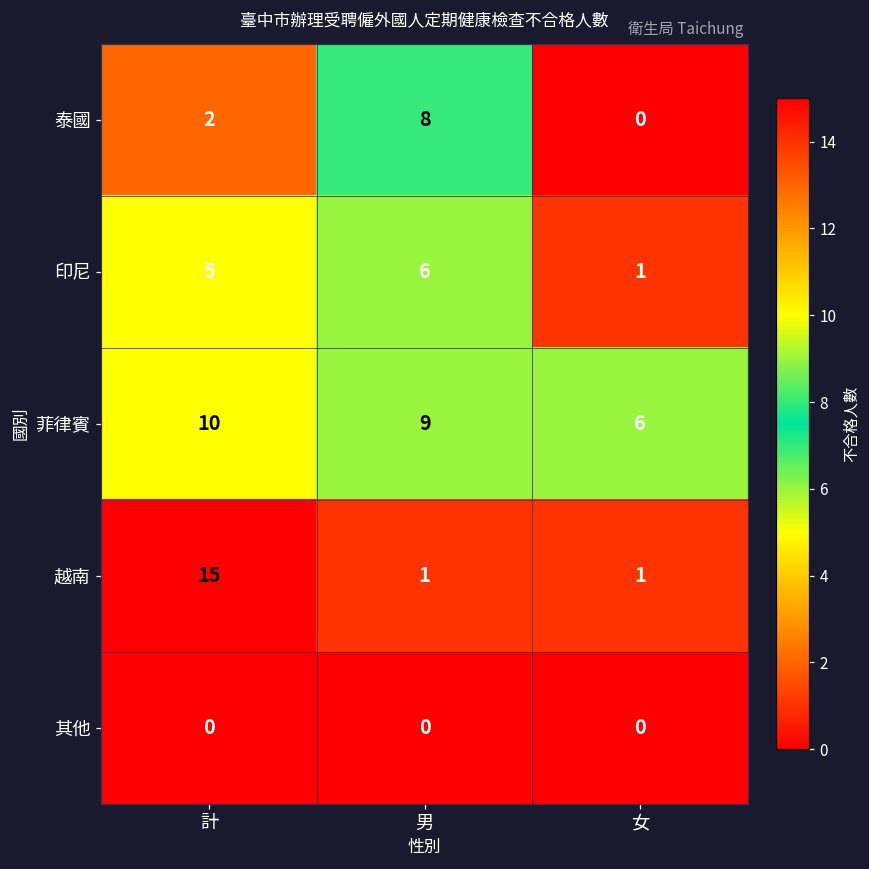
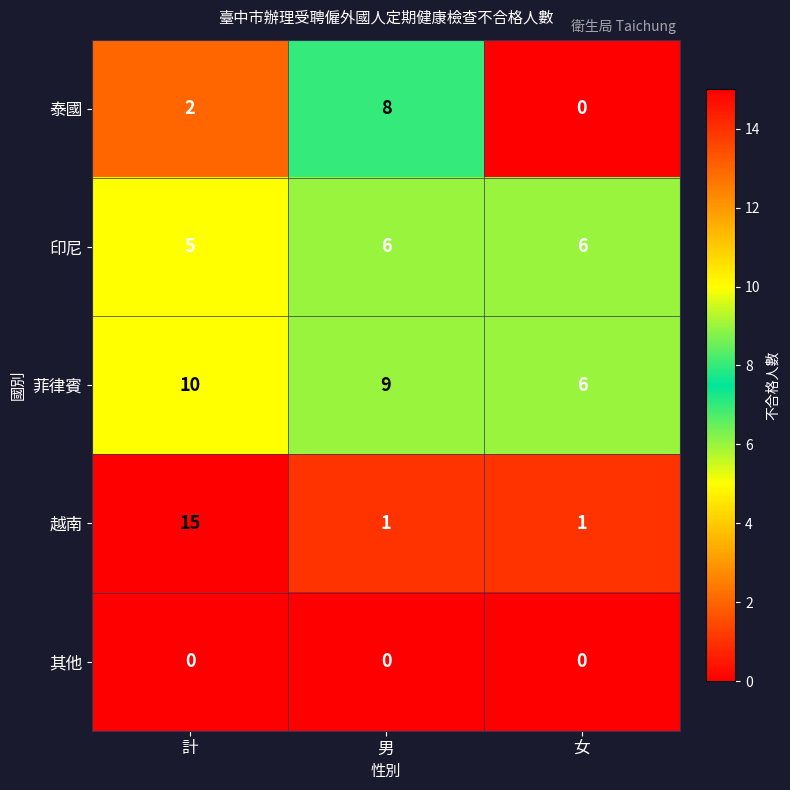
  {
    "泰國": {
      "計": 2,
      "男": 8,
      "女": 0
    },
    "印尼": {
      "計": 5,
      "男": 6,
-     "女": 1
+     "女": 6
    },
    "菲律賓": {
      "計": 10,
      "男": 9,
      "女": 6
    },
    "越南": {
      "計": 15,
      "男": 1,
      "女": 1
    },
    "其他": {
      "計": 0,
      "男": 0,
      "女": 0
    }
  }
